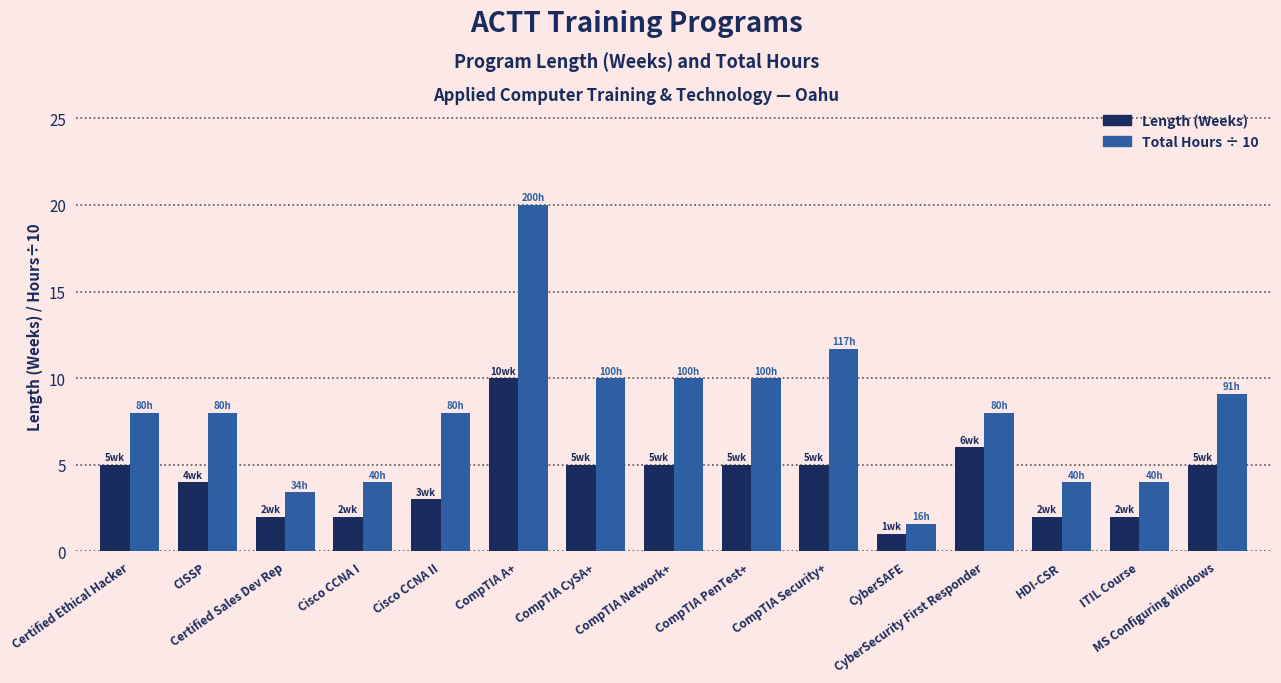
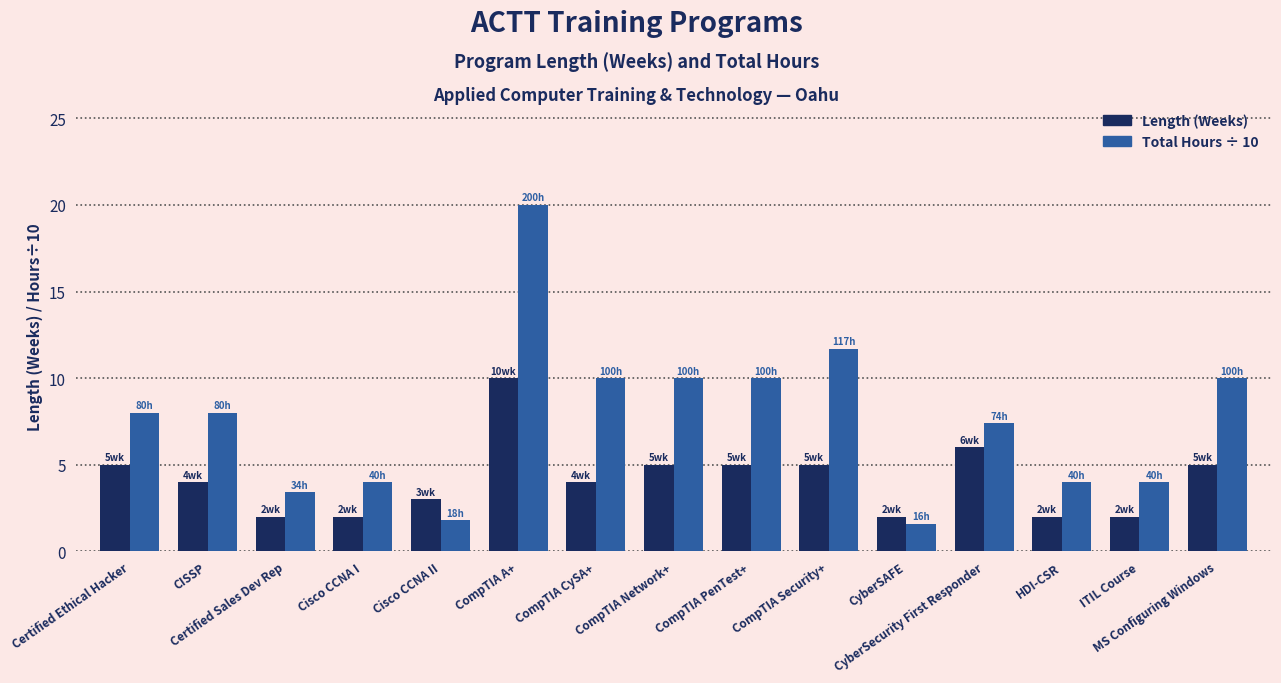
  {
    "Length (Weeks)": {
      "Certified Ethical Hacker": "5",
      "CISSP": "4",
      "Certified Sales Dev Rep": "2",
      "Cisco CCNA I": "2",
      "Cisco CCNA II": "3",
      "CompTIA A+": "10",
-     "CompTIA CySA+": "5",
+     "CompTIA CySA+": "4",
      "CompTIA Network+": "5",
      "CompTIA PenTest+": "5",
      "CompTIA Security+": "5",
-     "CyberSAFE": "1",
+     "CyberSAFE": "2",
      "CyberSecurity First Responder": "6",
      "HDI-CSR": "2",
      "ITIL Course": "2",
      "MS Configuring Windows": "5"
    },
    "Total Hours ÷ 10": {
-     "Cisco CCNA II": "80h",
-     "CyberSecurity First Responder": "80h",
-     "MS Configuring Windows": "91h"
+     "Cisco CCNA II": "18h",
+     "CyberSecurity First Responder": "74h",
+     "MS Configuring Windows": "100h"
    }
  }
